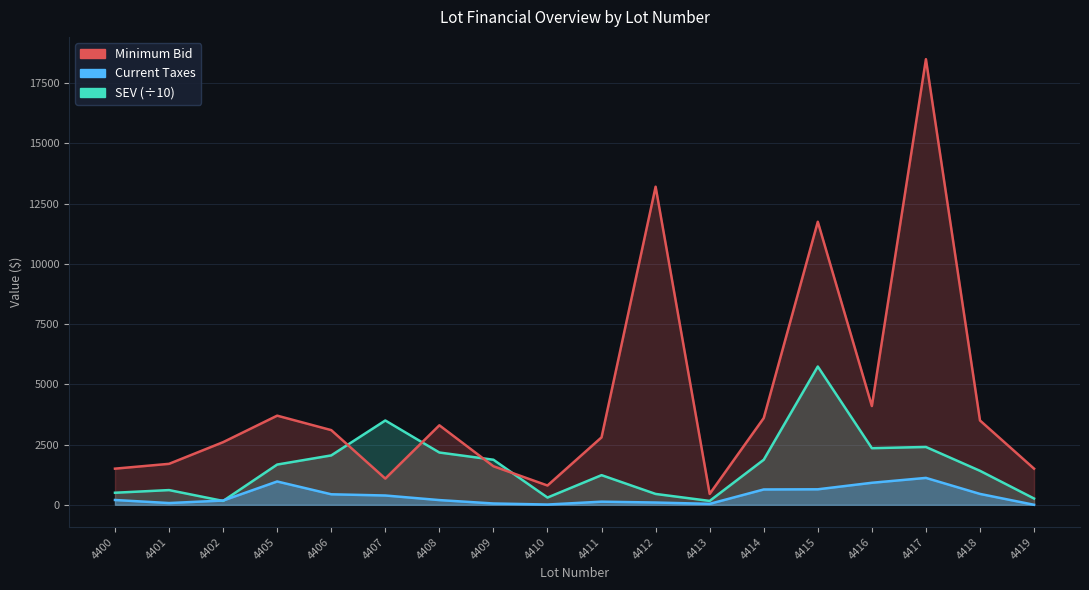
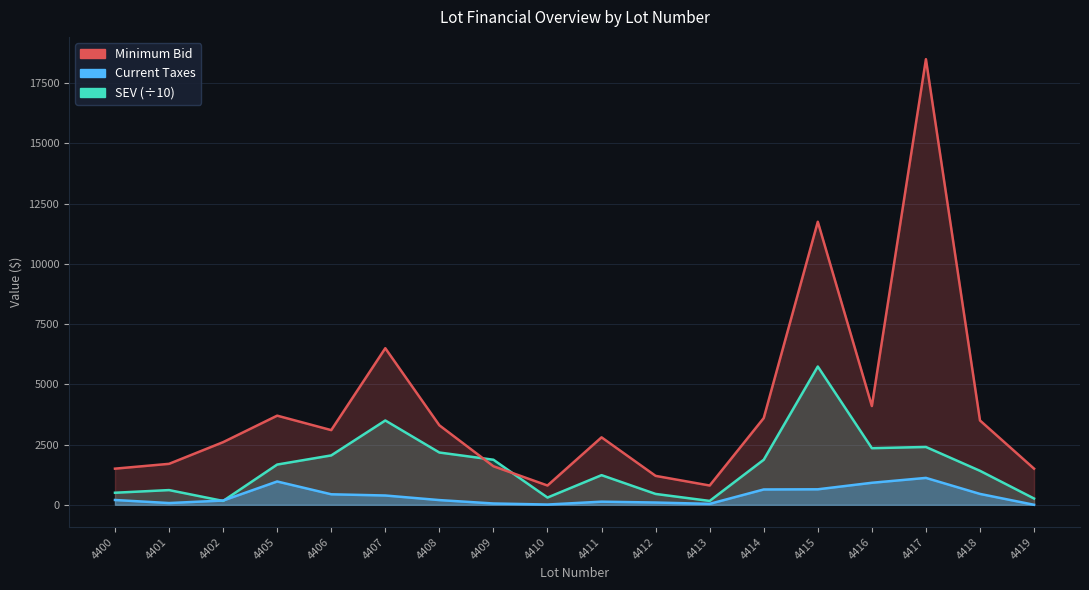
  {
    "Minimum Bid": {
      "4400": 1500,
      "4401": 1700,
      "4402": 2600,
      "4405": 3700,
      "4406": 3100,
-     "4407": 1100,
+     "4407": 6500,
      "4408": 3300,
      "4409": 1600,
      "4410": 800,
      "4411": 2800,
-     "4412": 13200,
-     "4413": 500,
+     "4412": 1200,
+     "4413": 800,
      "4414": 3600,
      "4415": 11800,
      "4416": 4100,
      "4417": 18500,
      "4418": 3500,
      "4419": 1500
    },
    "Current Taxes": {
      "4400": 200,
      "4401": 100,
      "4405": 1000,
      "4406": 400,
      "4407": 400,
      "4408": 200,
      "4409": 100,
      "4410": 0,
      "4411": 100,
      "4412": 100,
      "4413": 0,
      "4414": 600,
      "4415": 600,
      "4416": 900,
      "4417": 1100,
      "4418": 500,
      "4419": 0
    }
  }
